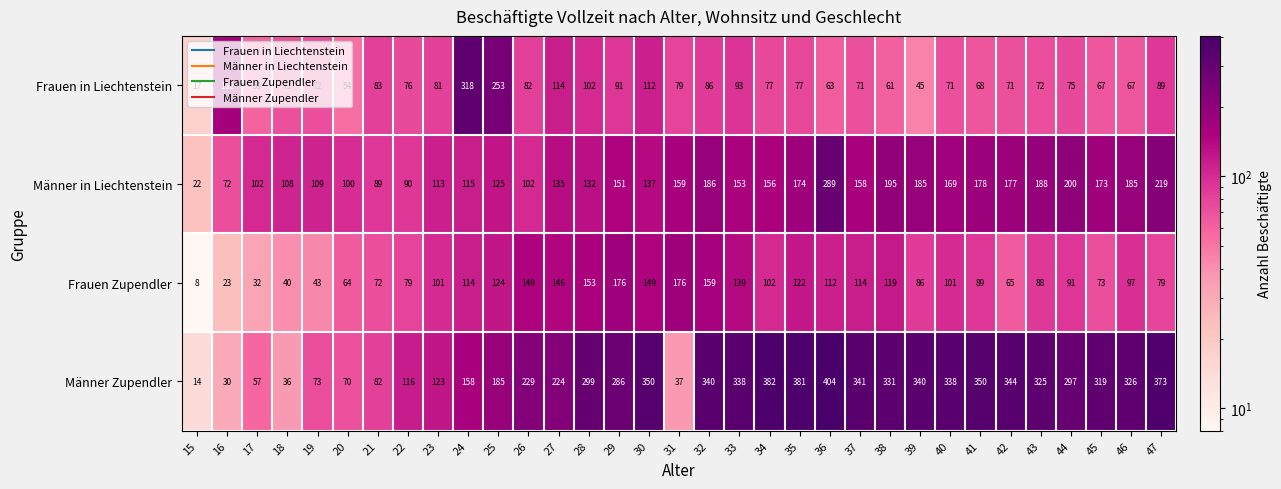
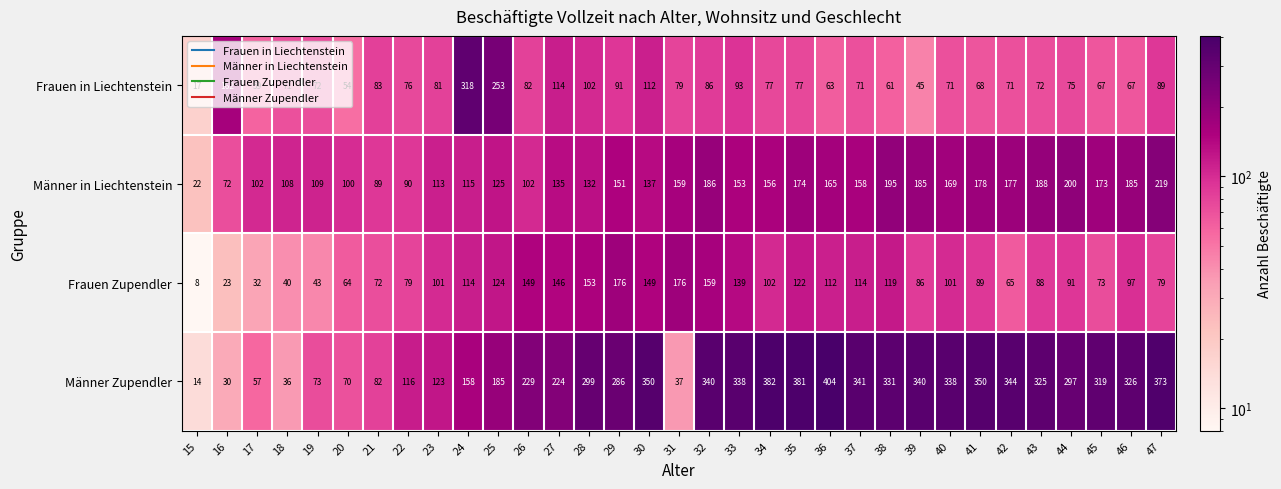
  {
    "Frauen in Liechtenstein": {
      "21": 83,
      "22": 76,
      "23": 81,
      "24": 318,
      "25": 253,
      "26": 82,
      "27": 114,
      "28": 102,
      "29": 91,
      "30": 112,
      "31": 79,
      "32": 86,
      "33": 93,
      "34": 77,
      "35": 77,
      "36": 63,
      "37": 71,
      "38": 61,
      "39": 45,
      "40": 71,
      "41": 68,
      "42": 71,
      "43": 72,
      "44": 75,
      "45": 67,
      "46": 67,
      "47": 89
    },
    "Männer in Liechtenstein": {
      "15": 22,
      "16": 72,
      "17": 102,
      "18": 108,
      "19": 109,
      "20": 100,
      "21": 89,
      "22": 90,
      "23": 113,
      "24": 115,
      "25": 125,
      "26": 102,
      "27": 135,
      "28": 132,
      "29": 151,
      "30": 137,
      "31": 159,
      "32": 186,
      "33": 153,
      "34": 156,
      "35": 174,
-     "36": 289,
+     "36": 165,
      "37": 158,
      "38": 195,
      "39": 185,
      "40": 169,
      "41": 178,
      "42": 177,
      "43": 188,
      "44": 200,
      "45": 173,
      "46": 185,
      "47": 219
    },
    "Frauen Zupendler": {
      "15": 8,
      "16": 23,
      "17": 32,
      "18": 40,
      "19": 43,
      "20": 64,
      "21": 72,
      "22": 79,
      "23": 101,
      "24": 114,
      "25": 124,
      "26": 149,
      "27": 146,
      "28": 153,
      "29": 176,
      "30": 149,
      "31": 176,
      "32": 159,
      "33": 139,
      "34": 102,
      "35": 122,
      "36": 112,
      "37": 114,
      "38": 119,
      "39": 86,
      "40": 101,
      "41": 89,
      "42": 65,
      "43": 88,
      "44": 91,
      "45": 73,
      "46": 97,
      "47": 79
    },
    "Männer Zupendler": {
      "15": 14,
      "16": 30,
      "17": 57,
      "18": 36,
      "19": 73,
      "20": 70,
      "21": 82,
      "22": 116,
      "23": 123,
      "24": 158,
      "25": 185,
      "26": 229,
      "27": 224,
      "28": 299,
      "29": 286,
      "30": 350,
      "31": 37,
      "32": 340,
      "33": 338,
      "34": 382,
      "35": 381,
      "36": 404,
      "37": 341,
      "38": 331,
      "39": 340,
      "40": 338,
      "41": 350,
      "42": 344,
      "43": 325,
      "44": 297,
      "45": 319,
      "46": 326,
      "47": 373
    }
  }
